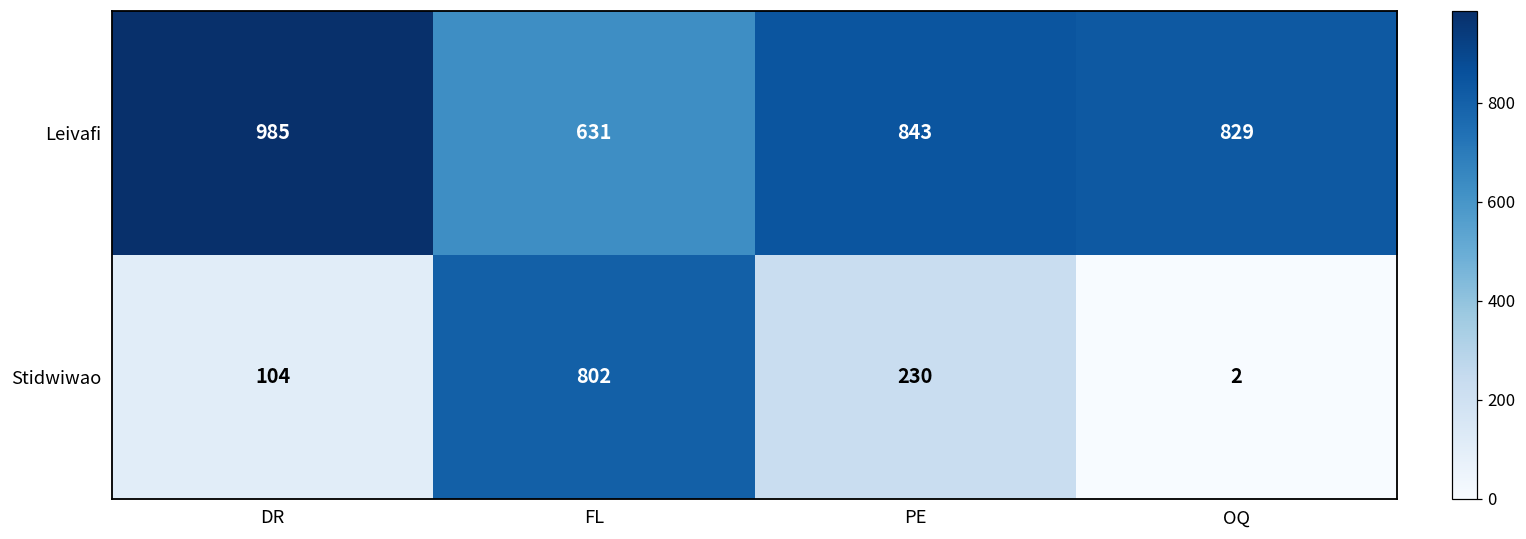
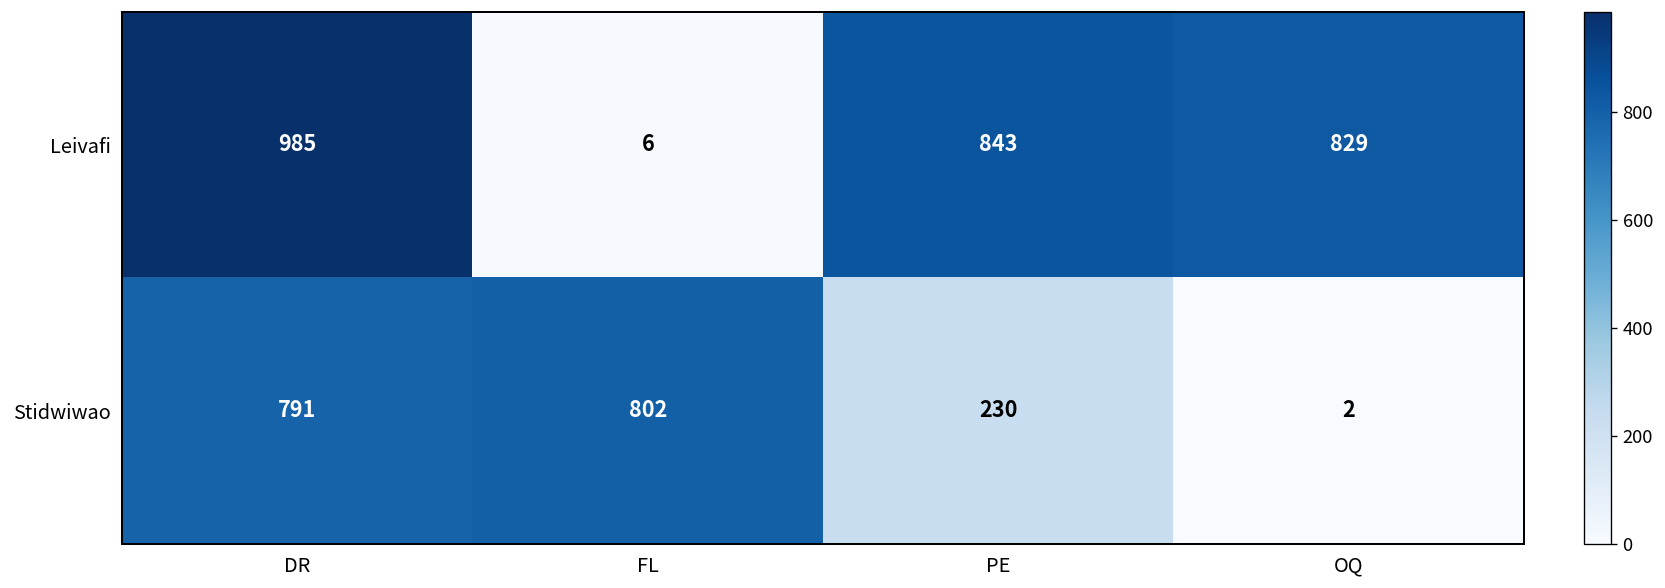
  {
    "Leivafi": {
      "DR": 985,
-     "FL": 631,
+     "FL": 6,
      "PE": 843,
      "OQ": 829
    },
    "Stidwiwao": {
-     "DR": 104,
+     "DR": 791,
      "FL": 802,
      "PE": 230,
      "OQ": 2
    }
  }
